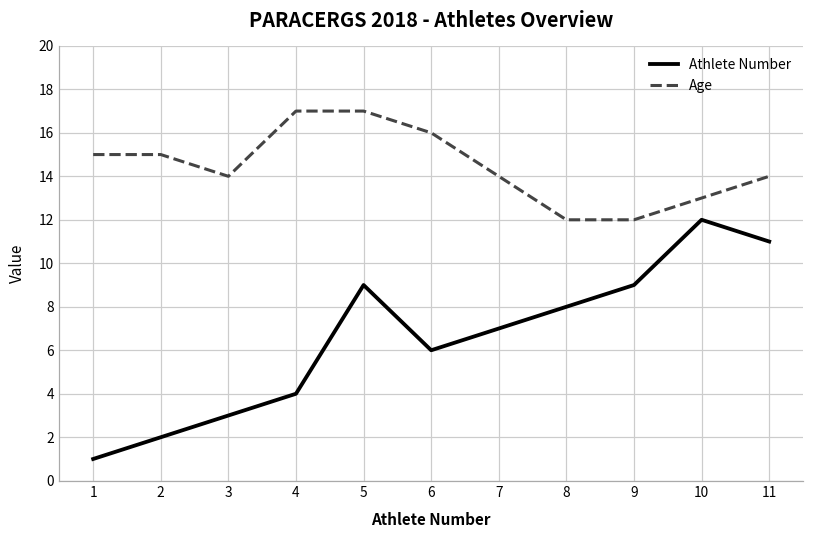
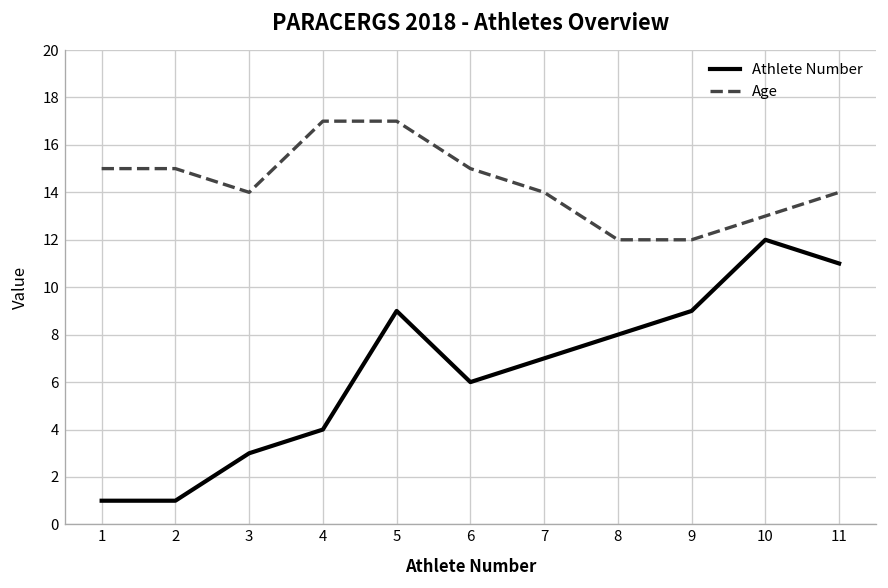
  {
    "Athlete Number": {
      "1": 1,
-     "2": 2,
+     "2": 1,
      "3": 3,
      "4": 4,
      "5": 9,
      "6": 6,
      "7": 7,
      "8": 8,
      "9": 9,
      "10": 12,
      "11": 11
    },
    "Age": {
      "1": 15,
      "2": 15,
      "3": 14,
      "4": 17,
      "5": 17,
-     "6": 16,
+     "6": 15,
      "7": 14,
      "8": 12,
      "9": 12,
      "10": 13,
      "11": 14
    }
  }
